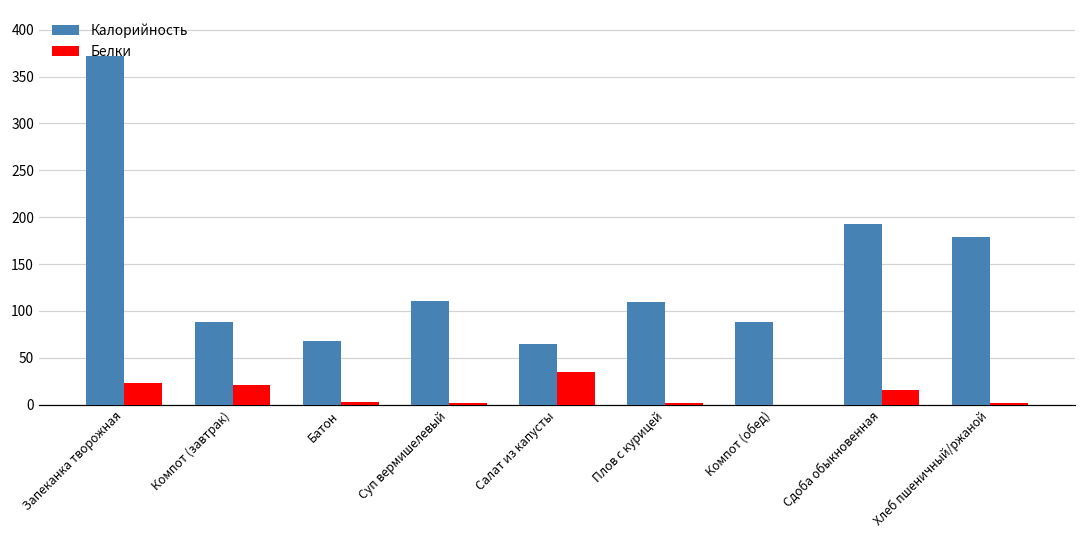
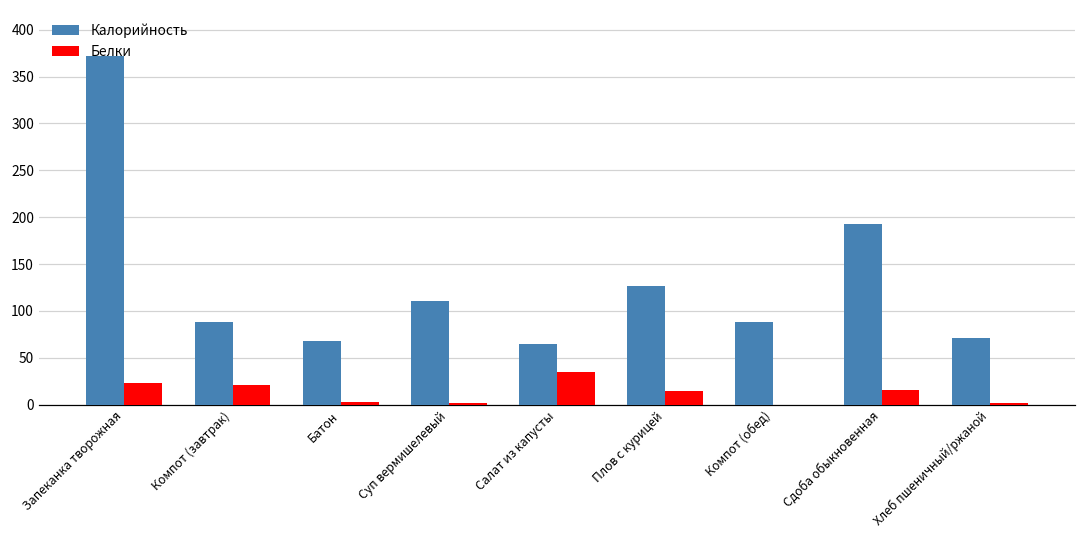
  {
    "Калорийность": {
      "Запеканка творожная": 370,
      "Компот (завтрак)": 90,
      "Батон": 70,
      "Суп вермишелевый": 110,
      "Салат из капусты": 70,
-     "Плов с курицей": 110,
+     "Плов с курицей": 130,
      "Компот (обед)": 90,
      "Сдоба обыкновенная": 190,
-     "Хлеб пшеничный/ржаной": 180
+     "Хлеб пшеничный/ржаной": 70
    },
    "Белки": {
      "Запеканка творожная": 20,
      "Компот (завтрак)": 20,
      "Батон": 0,
      "Салат из капусты": 40,
-     "Плов с курицей": 0,
+     "Плов с курицей": 10,
      "Компот (обед)": 0,
      "Сдоба обыкновенная": 20
    }
  }
